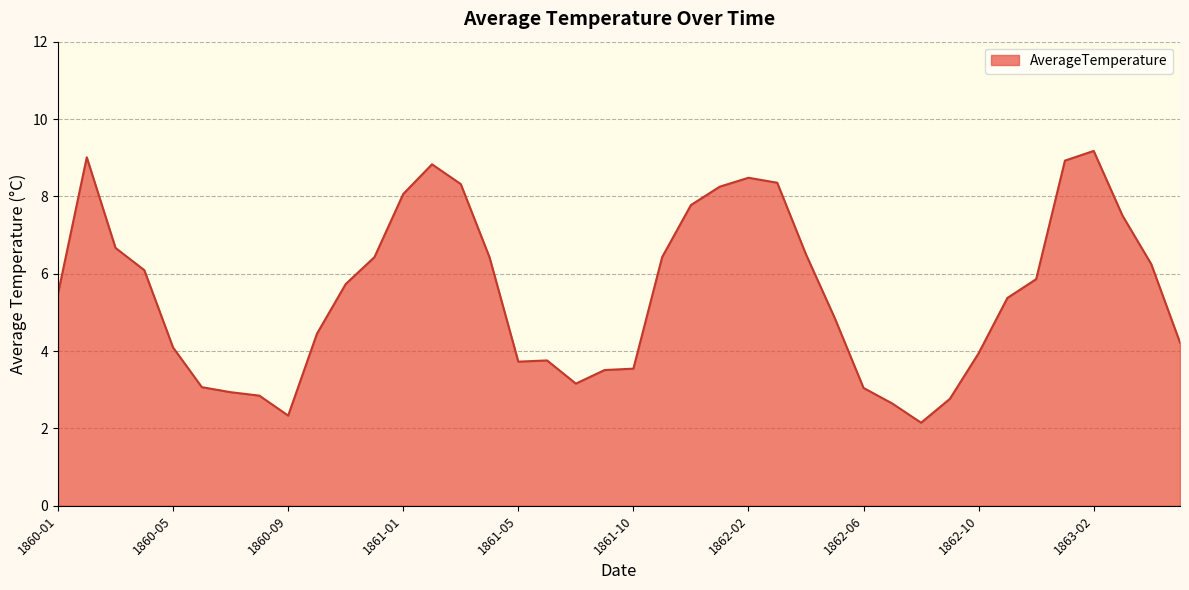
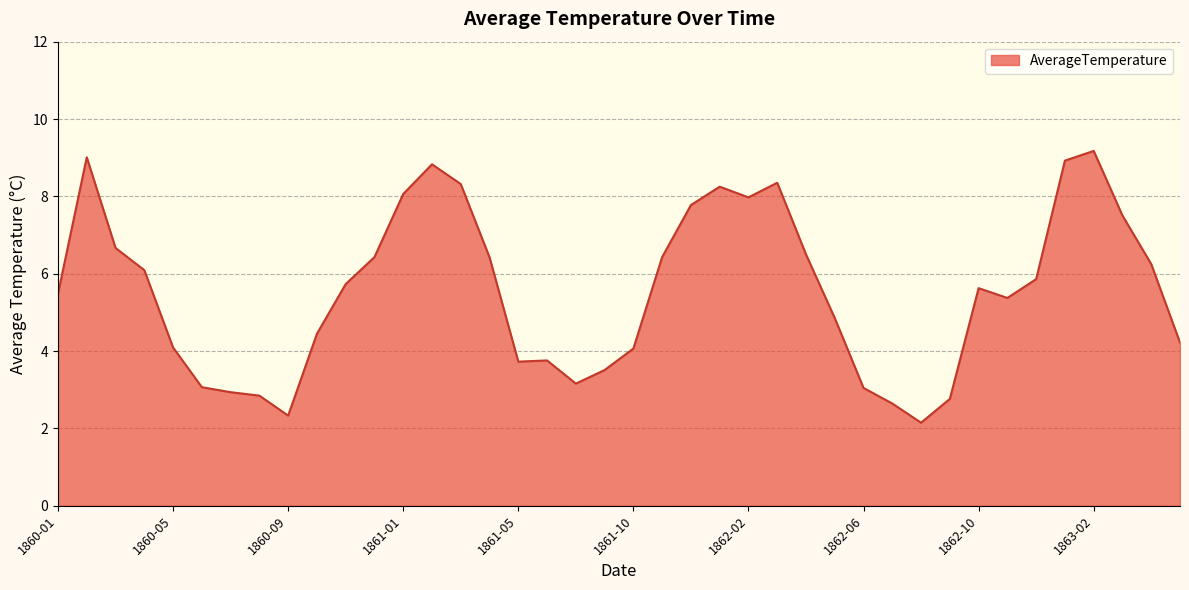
  {
    "1860-01": 5.5,
    "1860-05": 4.1,
    "1860-09": 2.3,
    "1861-01": 8.1,
    "1861-05": 3.7,
-   "1861-10": 3.5,
-   "1862-02": 8.5,
+   "1861-10": 4.1,
+   "1862-02": 8.0,
    "1862-06": 3.0,
-   "1862-10": 3.9,
+   "1862-10": 5.6,
    "1863-02": 9.2
  }
